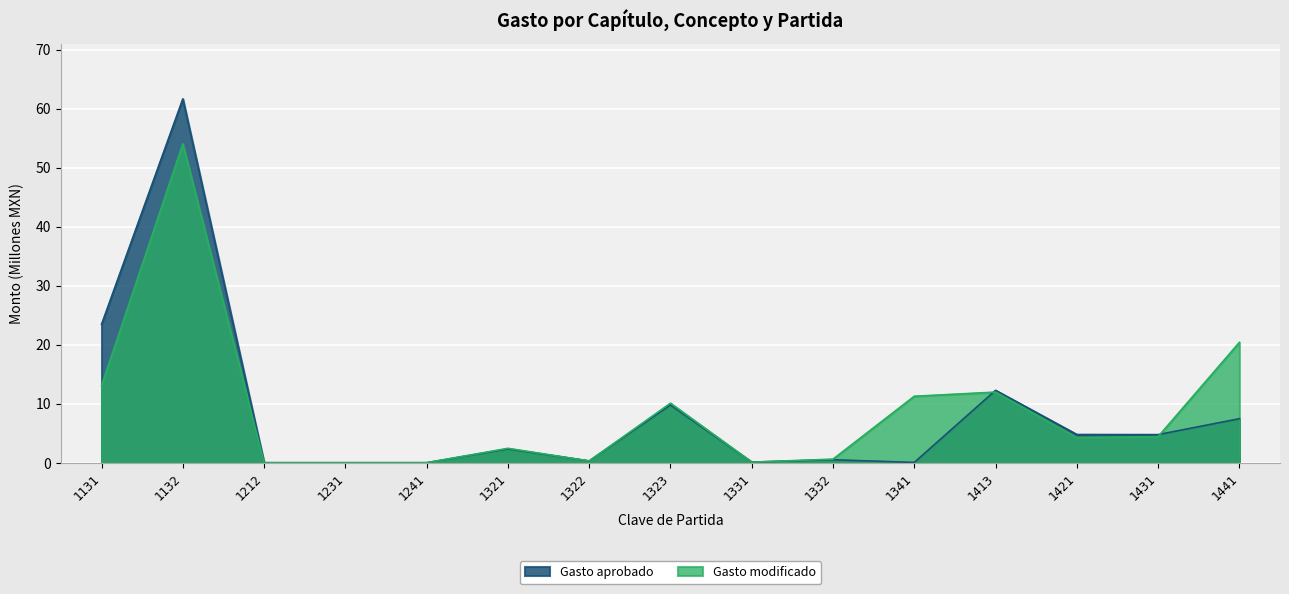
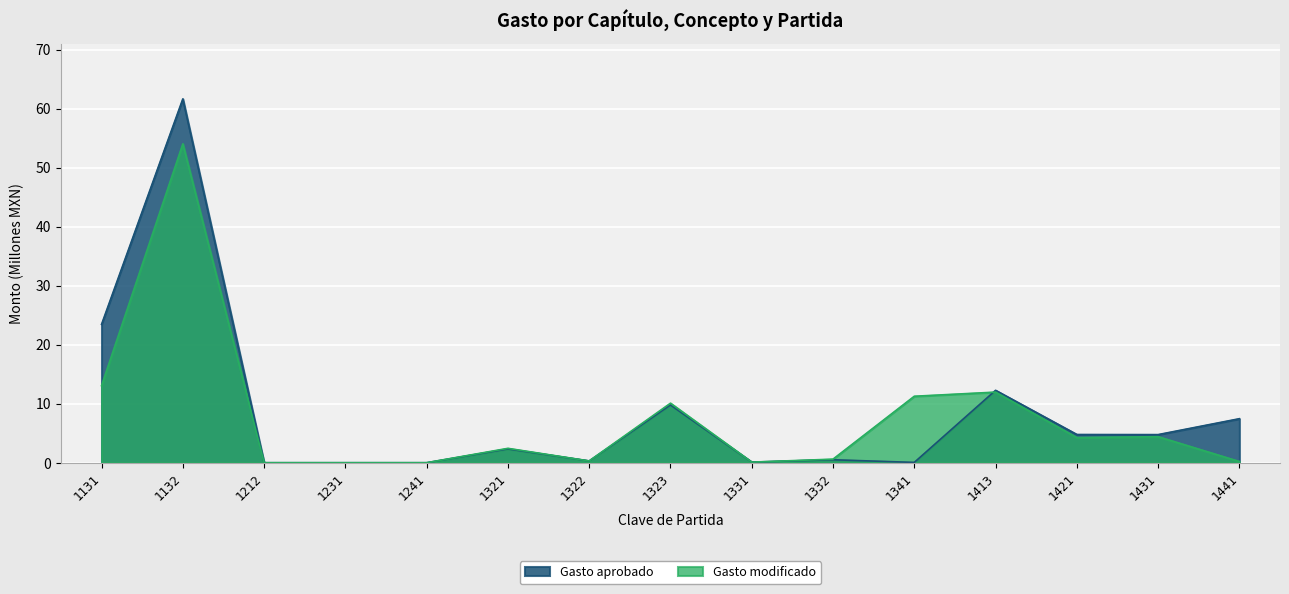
  {
    "Gasto aprobado": {
      "1131": 23,
      "1132": 62,
      "1341": 0,
      "1421": 5,
      "1441": 7
    },
    "Gasto modificado": {
      "1131": 13,
      "1132": 54,
      "1341": 11,
      "1421": 4,
-     "1441": 20
+     "1441": 0
    }
  }
